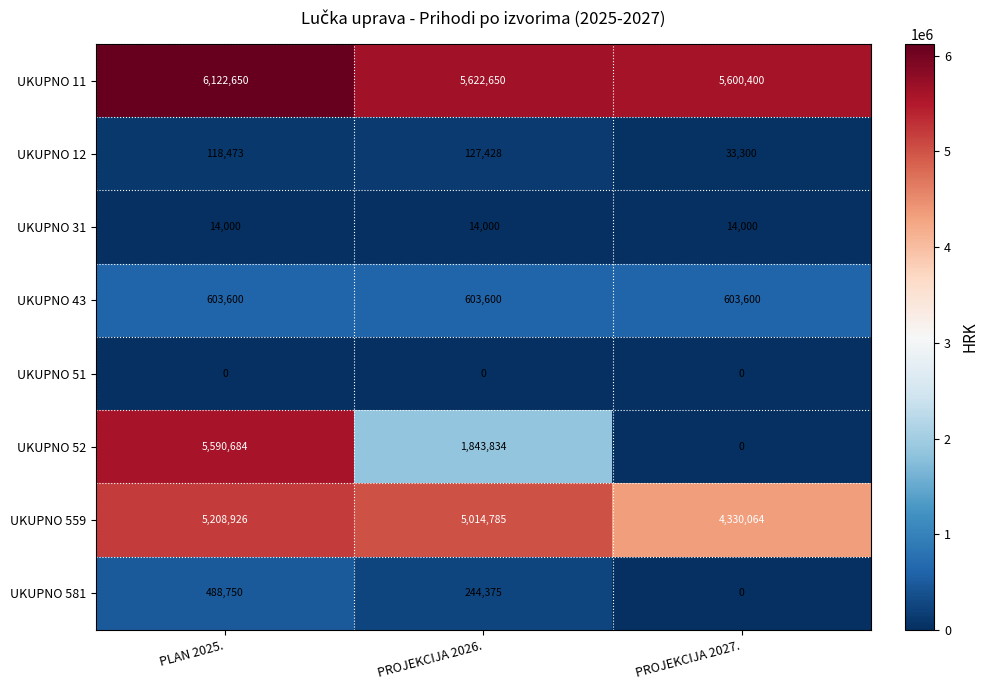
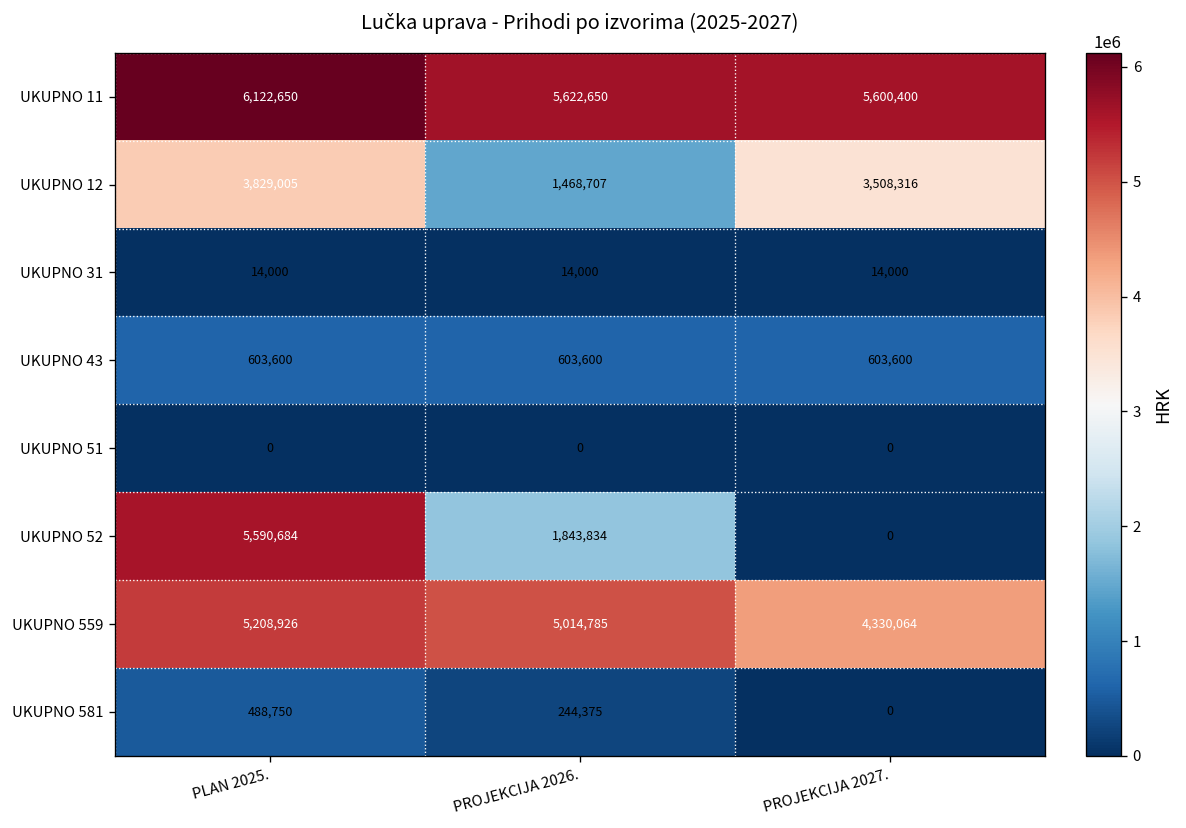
  {
    "UKUPNO 11": {
      "PLAN 2025.": "6,122,650",
      "PROJEKCIJA 2026.": "5,622,650",
      "PROJEKCIJA 2027.": "5,600,400"
    },
    "UKUPNO 12": {
-     "PLAN 2025.": "118,473",
-     "PROJEKCIJA 2026.": "127,428",
-     "PROJEKCIJA 2027.": "33,300"
+     "PLAN 2025.": "3,829,005",
+     "PROJEKCIJA 2026.": "1,468,707",
+     "PROJEKCIJA 2027.": "3,508,316"
    },
    "UKUPNO 31": {
      "PLAN 2025.": "14,000",
      "PROJEKCIJA 2026.": "14,000",
      "PROJEKCIJA 2027.": "14,000"
    },
    "UKUPNO 43": {
      "PLAN 2025.": "603,600",
      "PROJEKCIJA 2026.": "603,600",
      "PROJEKCIJA 2027.": "603,600"
    },
    "UKUPNO 51": {
      "PLAN 2025.": "0",
      "PROJEKCIJA 2026.": "0",
      "PROJEKCIJA 2027.": "0"
    },
    "UKUPNO 52": {
      "PLAN 2025.": "5,590,684",
      "PROJEKCIJA 2026.": "1,843,834",
      "PROJEKCIJA 2027.": "0"
    },
    "UKUPNO 559": {
      "PLAN 2025.": "5,208,926",
      "PROJEKCIJA 2026.": "5,014,785",
      "PROJEKCIJA 2027.": "4,330,064"
    },
    "UKUPNO 581": {
      "PLAN 2025.": "488,750",
      "PROJEKCIJA 2026.": "244,375",
      "PROJEKCIJA 2027.": "0"
    }
  }
